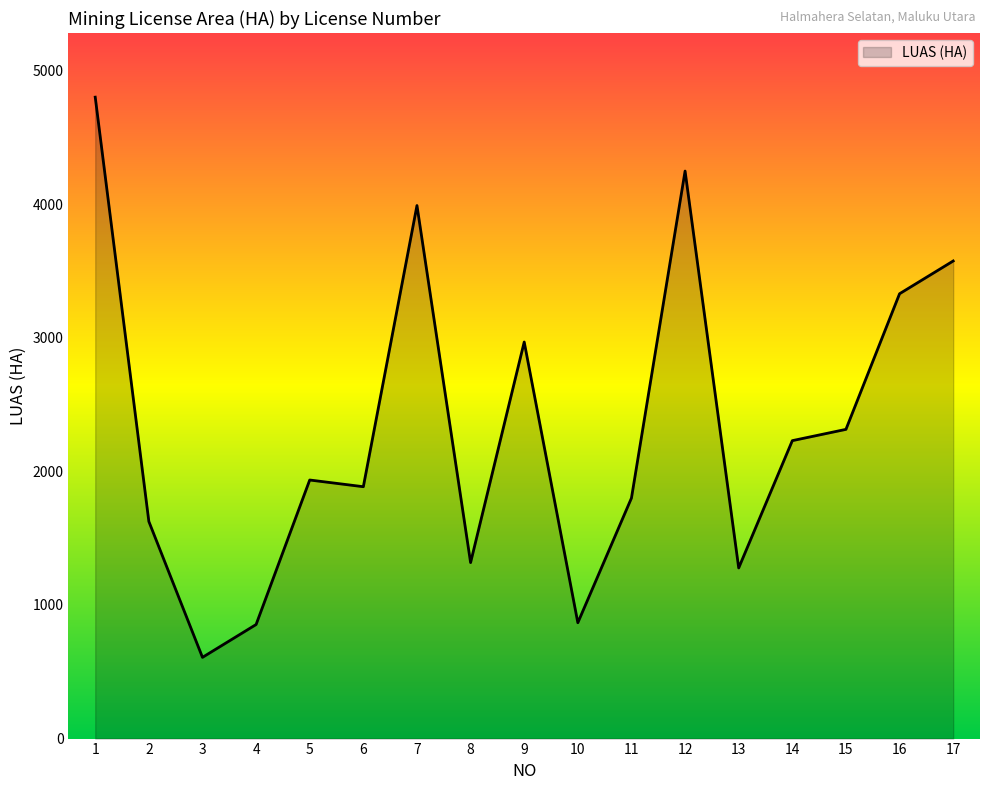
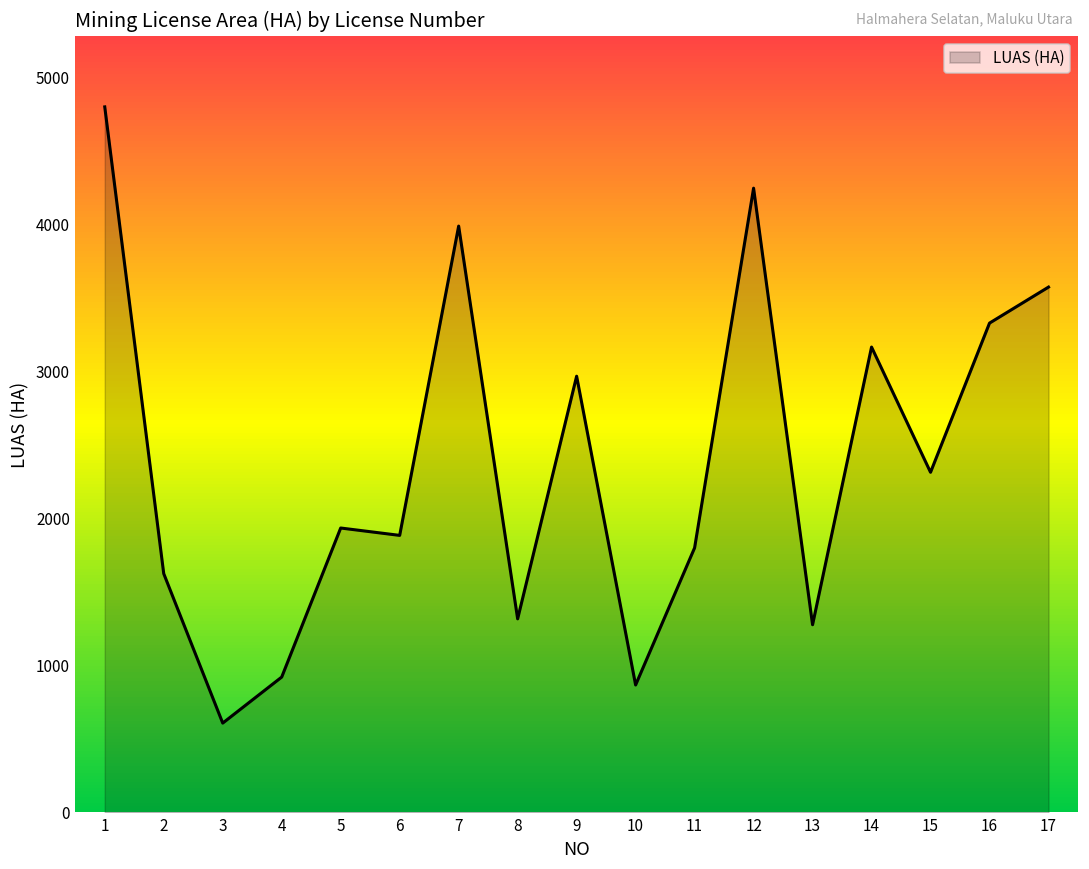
  {
    "1": 4800,
    "2": 1620,
    "3": 610,
-   "4": 850,
+   "4": 920,
    "5": 1940,
    "6": 1880,
    "7": 3990,
    "8": 1320,
    "9": 2970,
    "10": 870,
    "11": 1800,
    "12": 4250,
    "13": 1280,
-   "14": 2230,
+   "14": 3170,
    "15": 2310,
    "16": 3330,
    "17": 3570
  }
